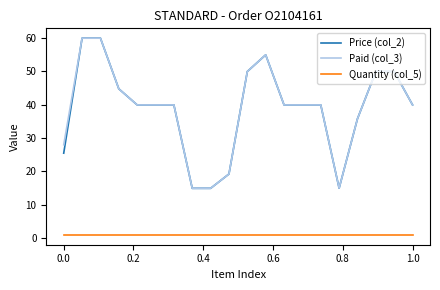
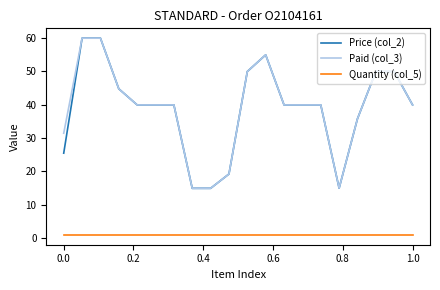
  {
    "Price (col_2)": {
      "0.0": 25
    },
    "Paid (col_3)": {
-     "0.0": 28
+     "0.0": 31
    },
    "Quantity (col_5)": {
      "0.0": 1,
      "1.0": 1
    }
  }
